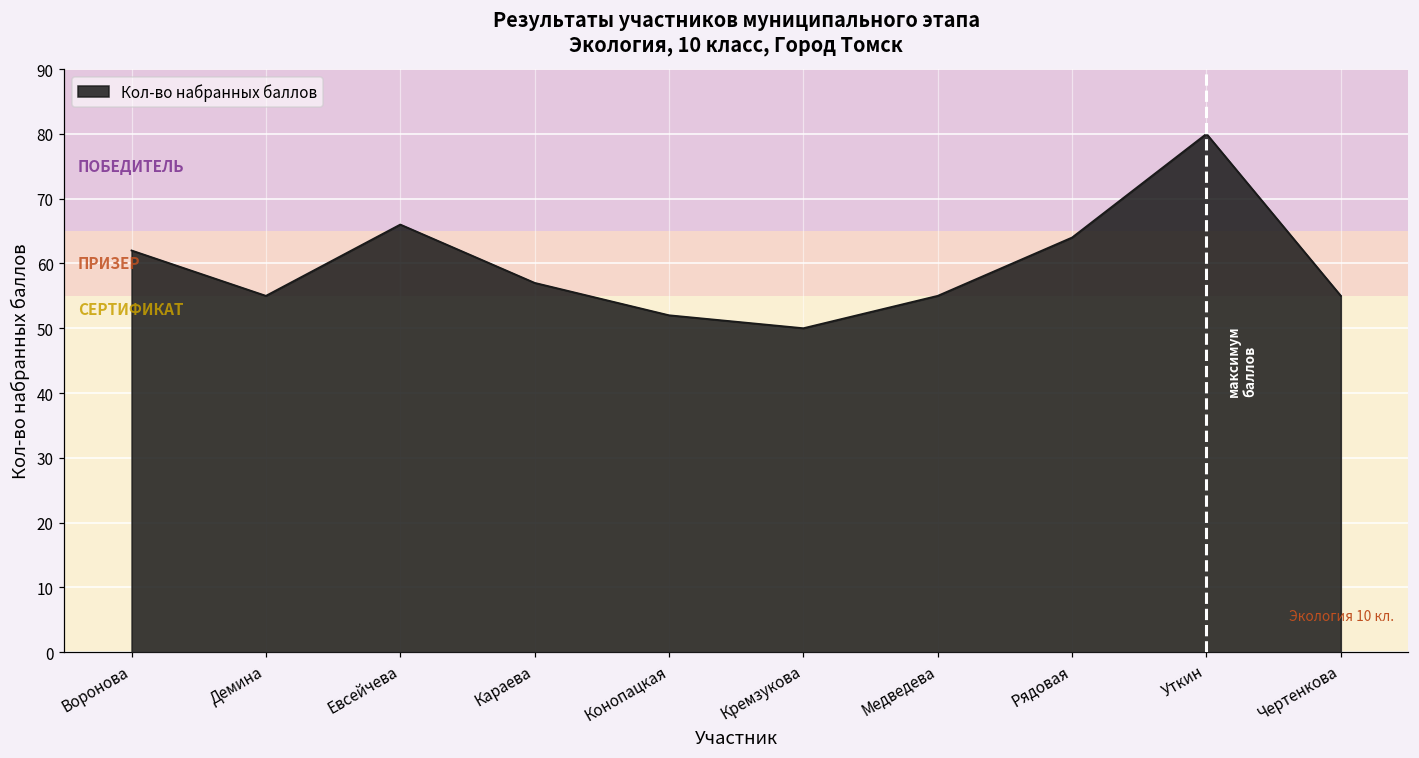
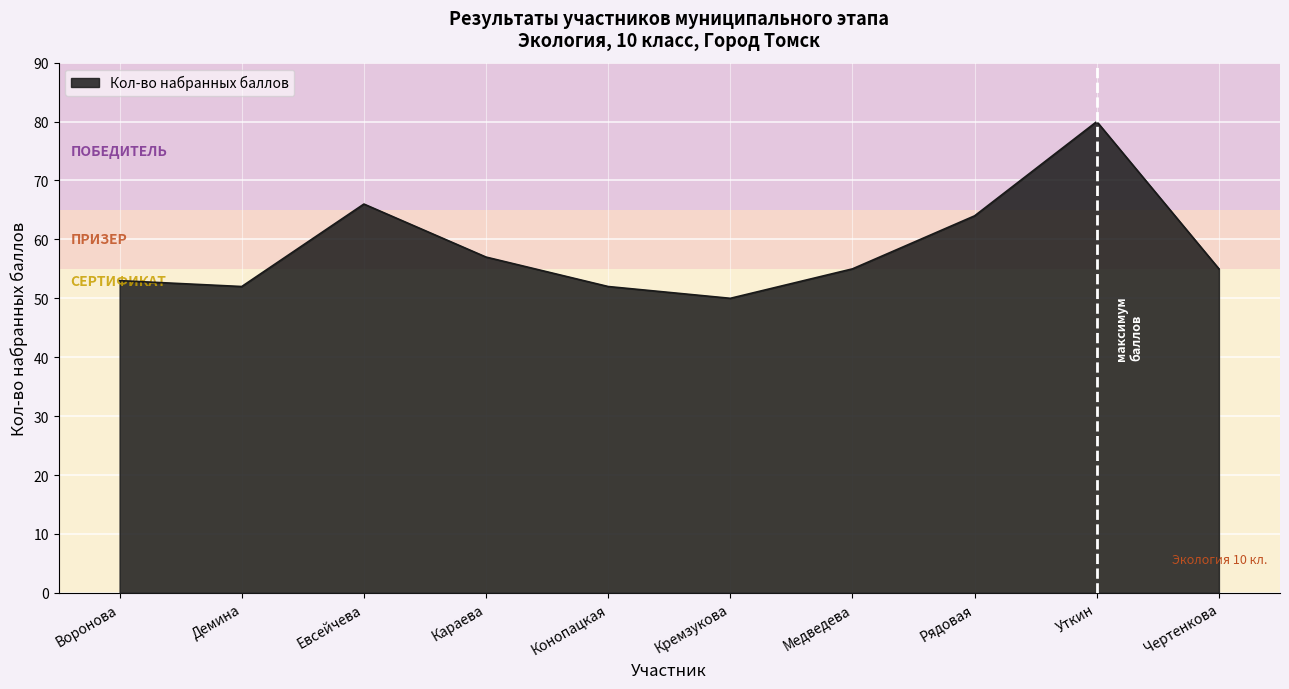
  {
-   "Воронова": 62,
-   "Демина": 55,
+   "Воронова": 53,
+   "Демина": 52,
    "Евсейчева": 66,
    "Караева": 57,
    "Конопацкая": 52,
    "Кремзукова": 50,
    "Медведева": 55,
    "Рядовая": 64,
    "Уткин": 80,
    "Чертенкова": 55
  }
